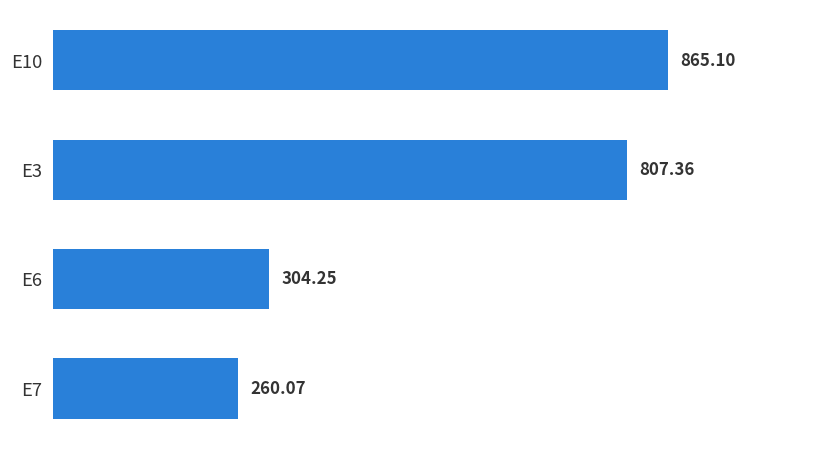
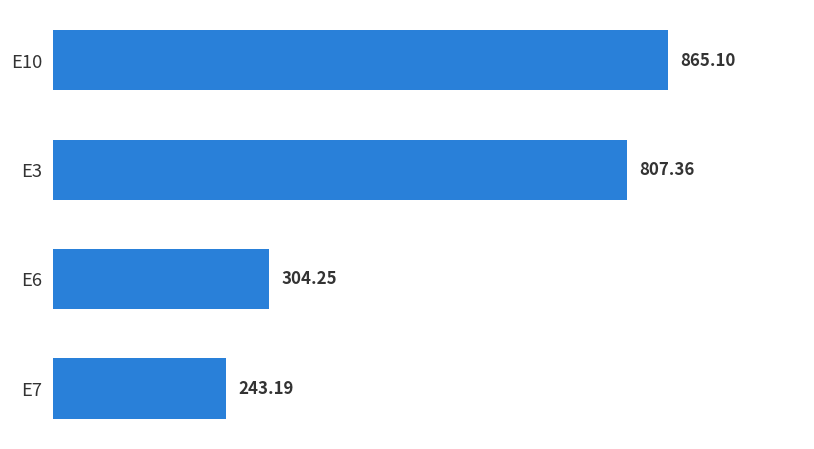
  {
    "E10": 865.10,
    "E3": 807.36,
    "E6": 304.25,
-   "E7": 260.07
+   "E7": 243.19
  }
